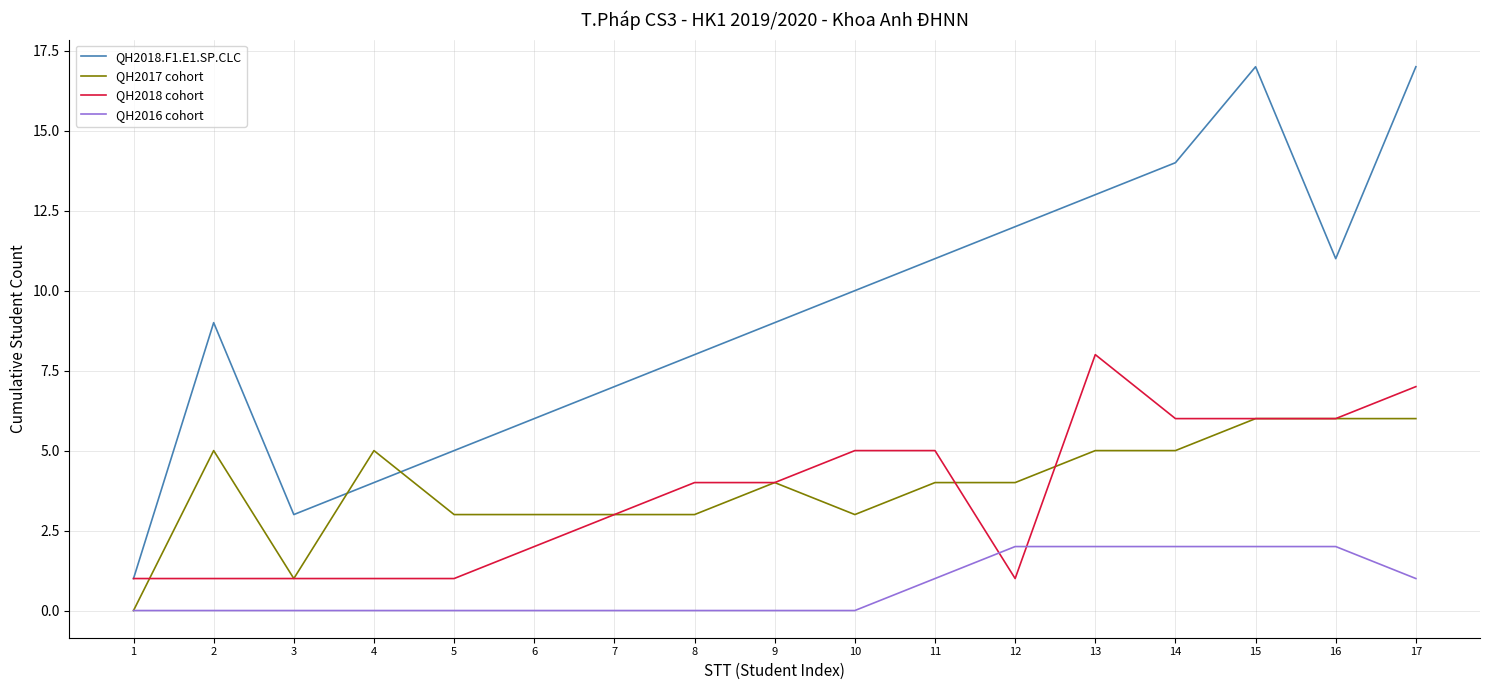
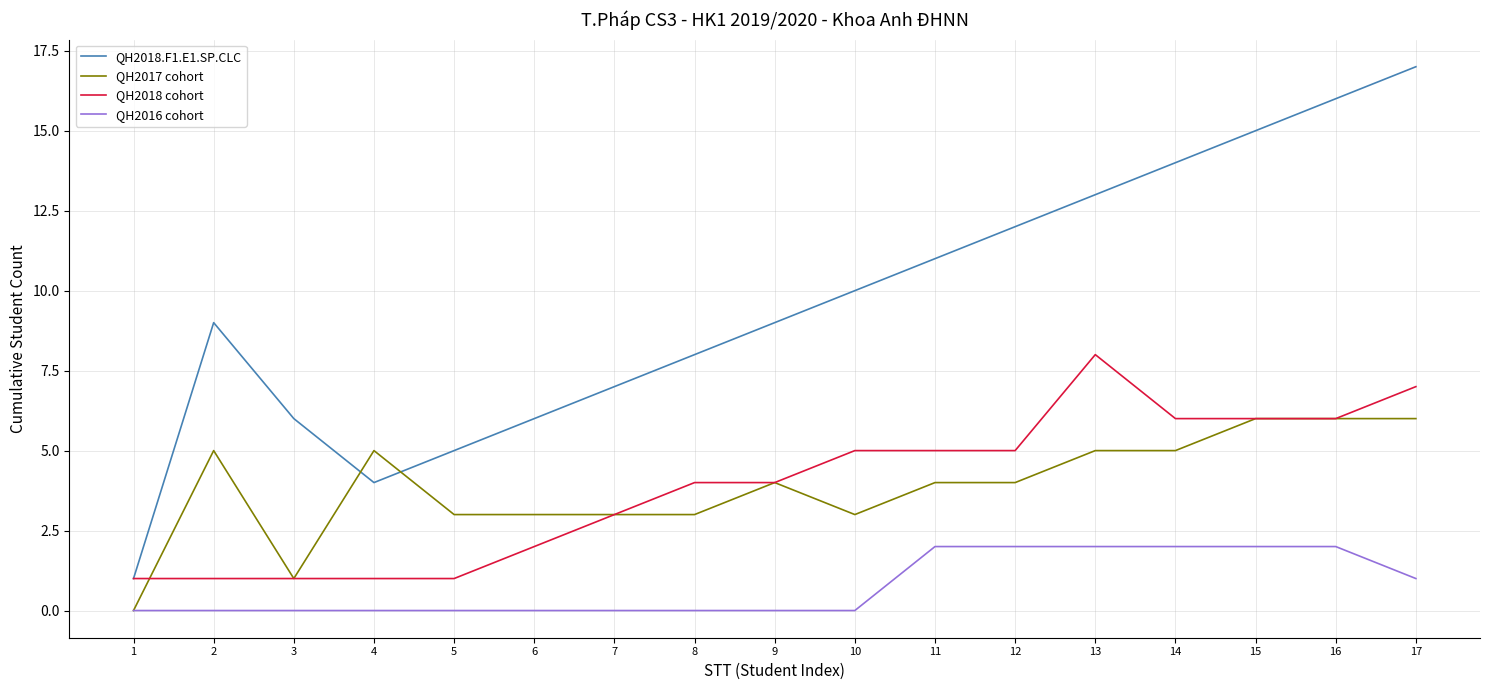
  {
    "QH2018.F1.E1.SP.CLC": {
      "2": 9,
-     "3": 3,
+     "3": 6,
      "4": 4,
      "5": 5,
      "6": 6,
      "7": 7,
      "8": 8,
      "9": 9,
      "10": 10,
      "11": 11,
      "12": 12,
      "13": 13,
      "14": 14,
-     "15": 17,
-     "16": 11,
+     "15": 15,
+     "16": 16,
      "17": 17
    },
    "QH2017 cohort": {
      "2": 5,
      "4": 5,
      "5": 3,
      "6": 3,
      "8": 3,
      "10": 3,
      "11": 4,
      "12": 4,
      "13": 5,
      "14": 5,
      "17": 6
    },
    "QH2018 cohort": {
      "2": 1,
      "4": 1,
      "5": 1,
      "6": 2,
      "8": 4,
      "10": 5,
      "11": 5,
-     "12": 1,
+     "12": 5,
      "13": 8,
      "14": 6,
      "17": 7
    },
    "QH2016 cohort": {
      "2": 0,
      "3": 0,
      "4": 0,
      "5": 0,
      "6": 0,
      "7": 0,
      "8": 0,
      "9": 0,
      "10": 0,
-     "11": 1,
+     "11": 2,
      "12": 2,
      "13": 2,
      "14": 2,
      "15": 2,
      "16": 2,
      "17": 1
    }
  }
